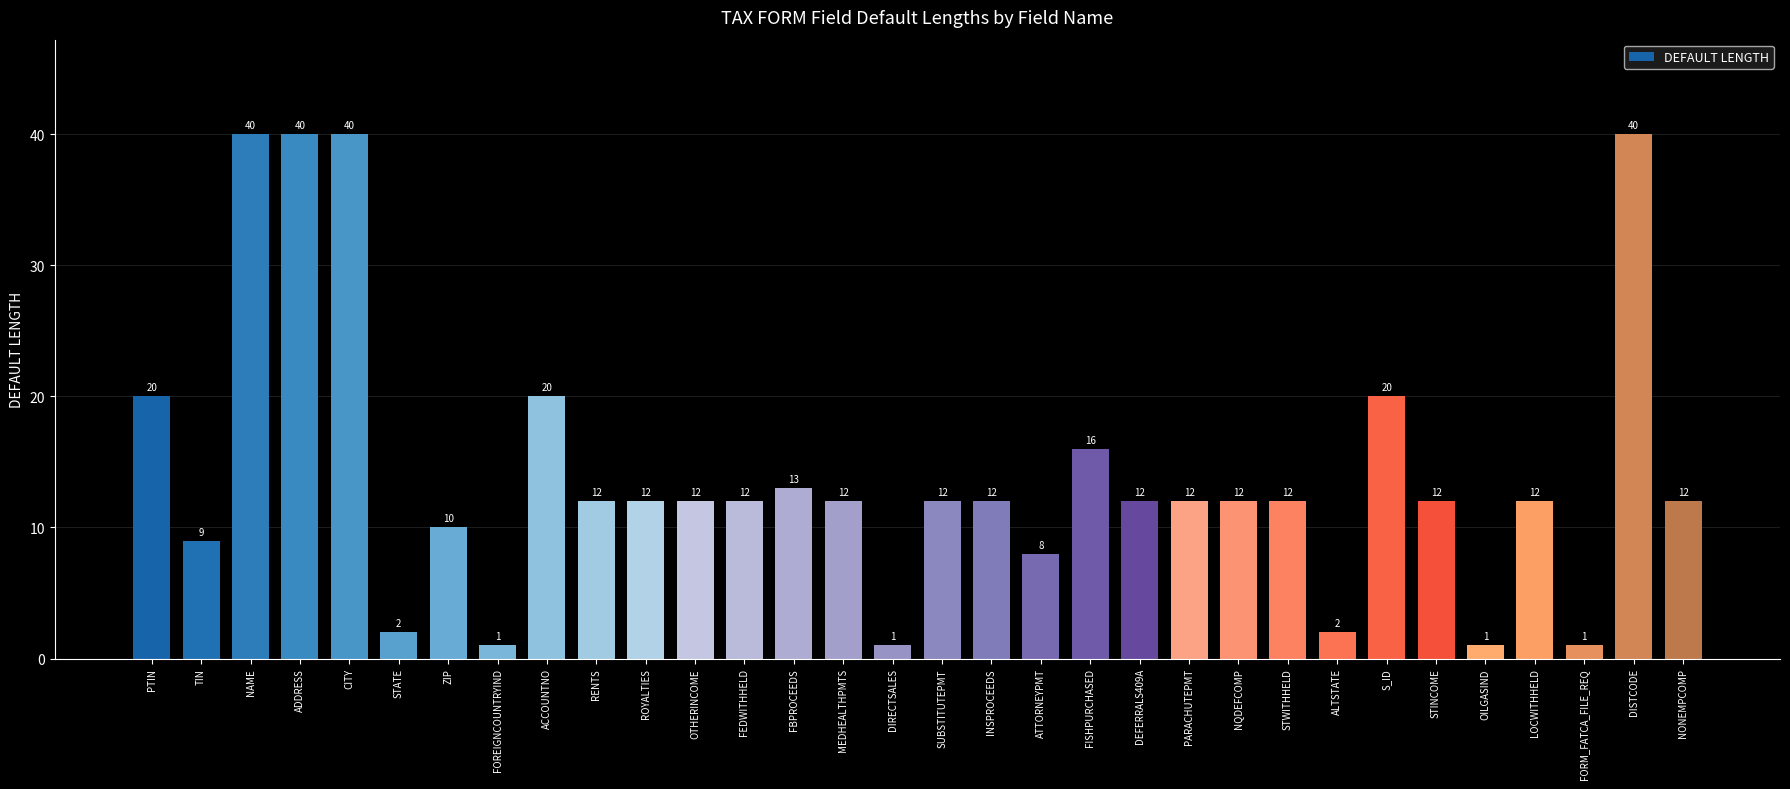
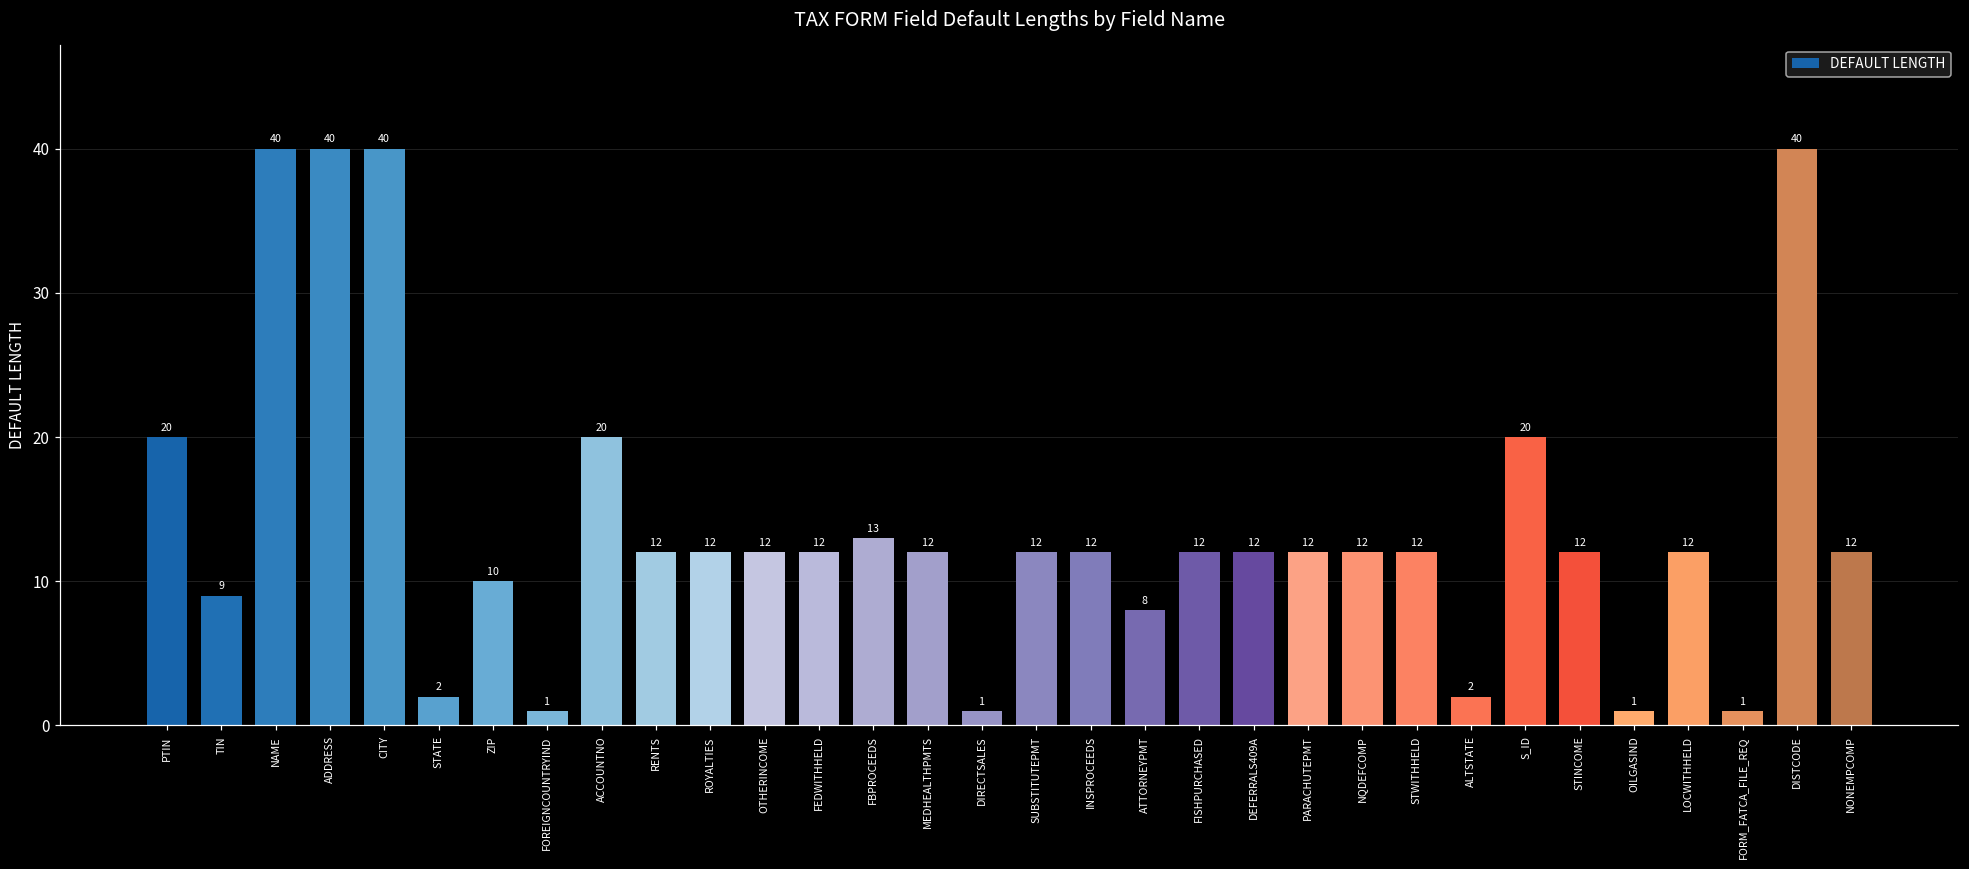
  {
    "PTIN": 20,
    "TIN": 9,
    "NAME": 40,
    "ADDRESS": 40,
    "CITY": 40,
    "STATE": 2,
    "ZIP": 10,
    "FOREIGNCOUNTRYIND": 1,
    "ACCOUNTNO": 20,
    "RENTS": 12,
    "ROYALTIES": 12,
    "OTHERINCOME": 12,
    "FEDWITHHELD": 12,
    "FBPROCEEDS": 13,
    "MEDHEALTHPMTS": 12,
    "DIRECTSALES": 1,
    "SUBSTITUTEPMT": 12,
    "INSPROCEEDS": 12,
    "ATTORNEYPMT": 8,
-   "FISHPURCHASED": 16,
+   "FISHPURCHASED": 12,
    "DEFERRALS409A": 12,
    "PARACHUTEPMT": 12,
    "NQDEFCOMP": 12,
    "STWITHHELD": 12,
    "ALTSTATE": 2,
    "S_ID": 20,
    "STINCOME": 12,
    "OILGASIND": 1,
    "LOCWITHHELD": 12,
    "FORM_FATCA_FILE_REQ": 1,
    "DISTCODE": 40,
    "NONEMPCOMP": 12
  }
